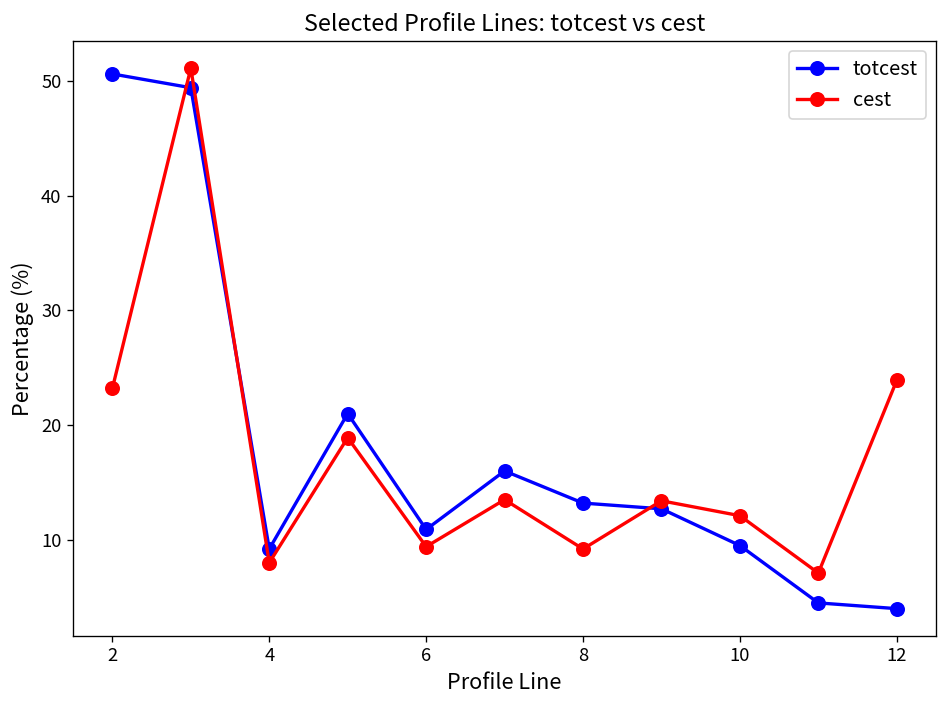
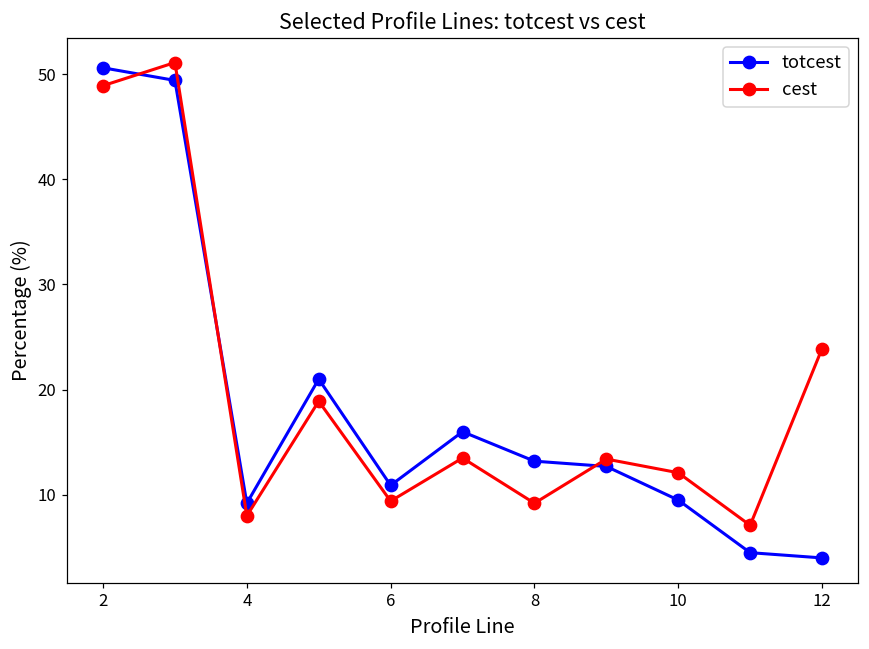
  {
    "totcest": {
      "2": 51,
      "4": 9,
      "6": 11,
      "8": 13,
      "10": 10,
      "12": 4
    },
    "cest": {
-     "2": 23,
+     "2": 49,
      "4": 8,
      "6": 9,
      "8": 9,
      "10": 12,
      "12": 24
    }
  }
